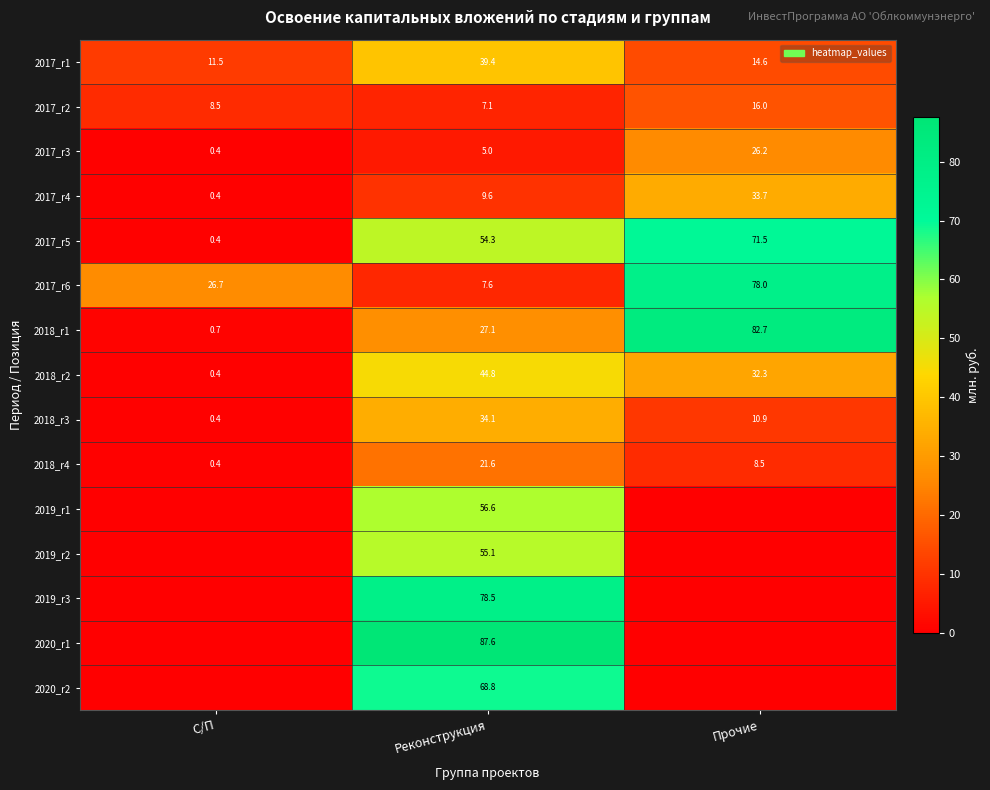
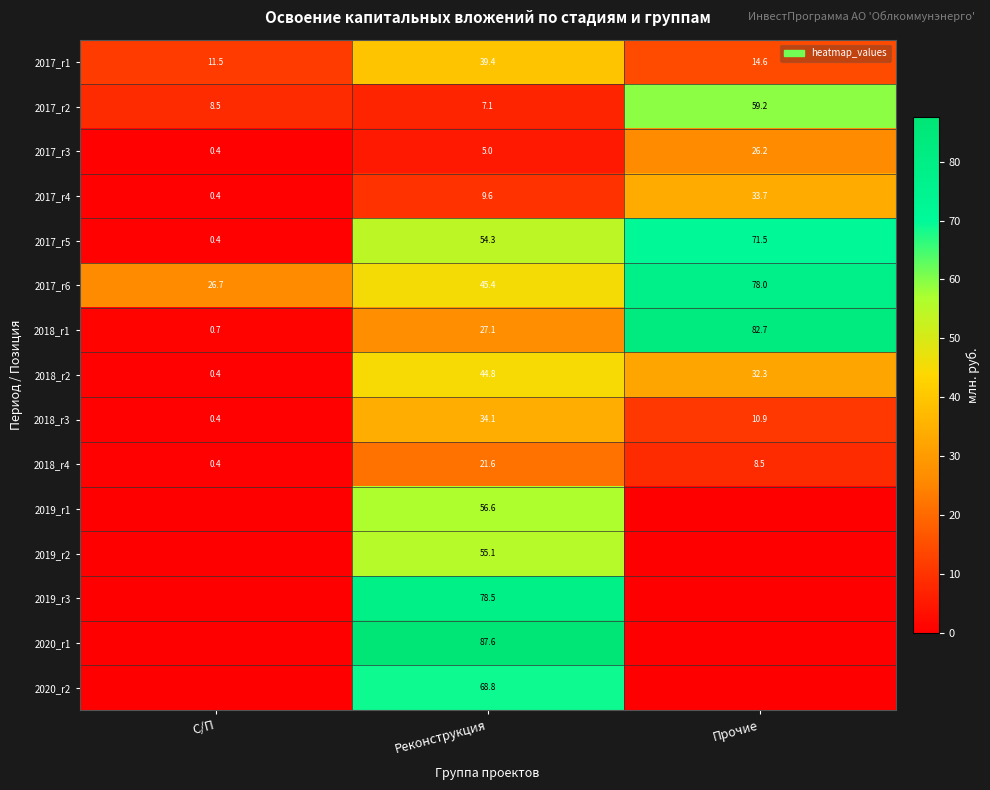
  {
    "2017_r1": {
      "С/П": 11.5,
      "Реконструкция": 39.4,
      "Прочие": 14.6
    },
    "2017_r2": {
      "С/П": 8.5,
      "Реконструкция": 7.1,
-     "Прочие": 16.0
+     "Прочие": 59.2
    },
    "2017_r3": {
      "С/П": 0.4,
      "Реконструкция": 5.0,
      "Прочие": 26.2
    },
    "2017_r4": {
      "С/П": 0.4,
      "Реконструкция": 9.6,
      "Прочие": 33.7
    },
    "2017_r5": {
      "С/П": 0.4,
      "Реконструкция": 54.3,
      "Прочие": 71.5
    },
    "2017_r6": {
      "С/П": 26.7,
-     "Реконструкция": 7.6,
+     "Реконструкция": 45.4,
      "Прочие": 78.0
    },
    "2018_r1": {
      "С/П": 0.7,
      "Реконструкция": 27.1,
      "Прочие": 82.7
    },
    "2018_r2": {
      "С/П": 0.4,
      "Реконструкция": 44.8,
      "Прочие": 32.3
    },
    "2018_r3": {
      "С/П": 0.4,
      "Реконструкция": 34.1,
      "Прочие": 10.9
    },
    "2018_r4": {
      "С/П": 0.4,
      "Реконструкция": 21.6,
      "Прочие": 8.5
    },
    "2019_r1": {
      "Реконструкция": 56.6
    },
    "2019_r2": {
      "Реконструкция": 55.1
    },
    "2019_r3": {
      "Реконструкция": 78.5
    },
    "2020_r1": {
      "Реконструкция": 87.6
    },
    "2020_r2": {
      "Реконструкция": 68.8
    }
  }
